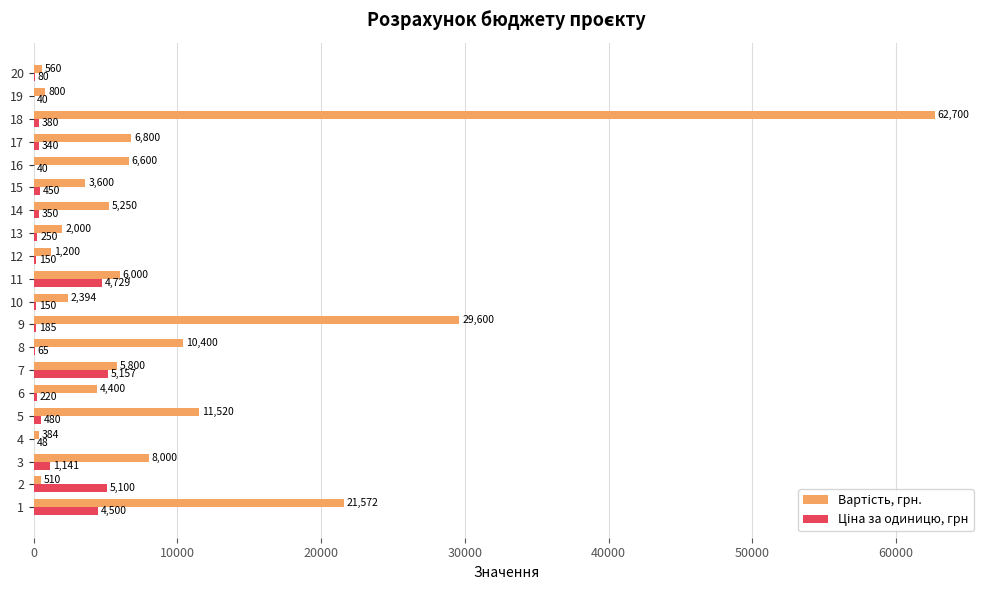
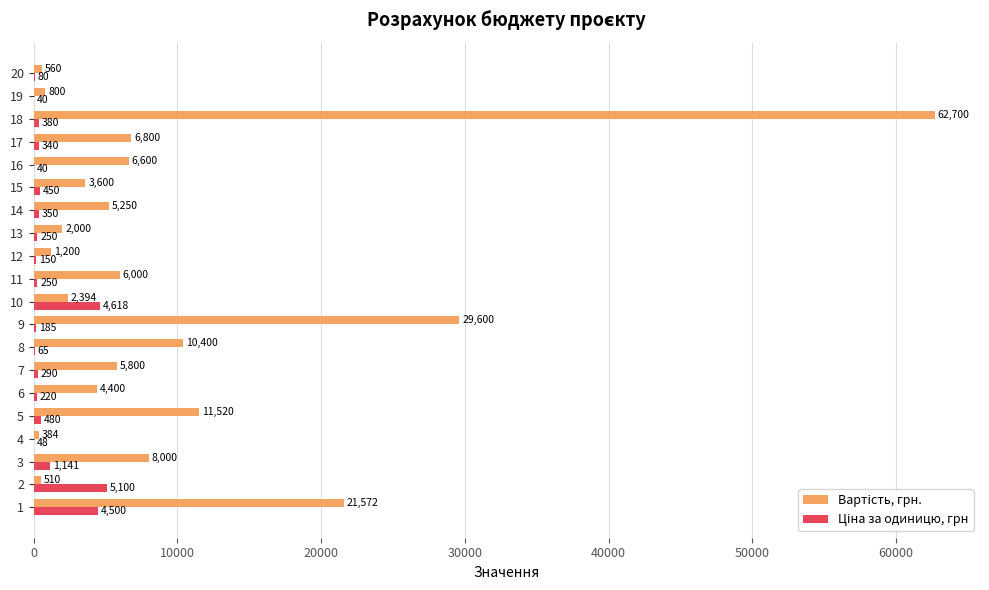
  {
    "Вартість, грн.": {
      "20": "560",
      "19": "800",
      "18": "62,700",
      "17": "6,800",
      "16": "6,600",
      "15": "3,600",
      "14": "5,250",
      "13": "2,000",
      "12": "1,200",
      "11": "6,000",
      "10": "2,394",
      "9": "29,600",
      "8": "10,400",
      "7": "5,800",
      "6": "4,400",
      "5": "11,520",
      "4": "384",
      "3": "8,000",
      "2": "510",
      "1": "21,572"
    },
    "Ціна за одиницю, грн": {
      "20": "80",
      "19": "40",
      "18": "380",
      "17": "340",
      "16": "40",
      "15": "450",
      "14": "350",
      "13": "250",
      "12": "150",
-     "11": "4,729",
-     "10": "150",
+     "11": "250",
+     "10": "4,618",
      "9": "185",
      "8": "65",
-     "7": "5,157",
+     "7": "290",
      "6": "220",
      "5": "480",
      "4": "48",
      "3": "1,141",
      "2": "5,100",
      "1": "4,500"
    }
  }
